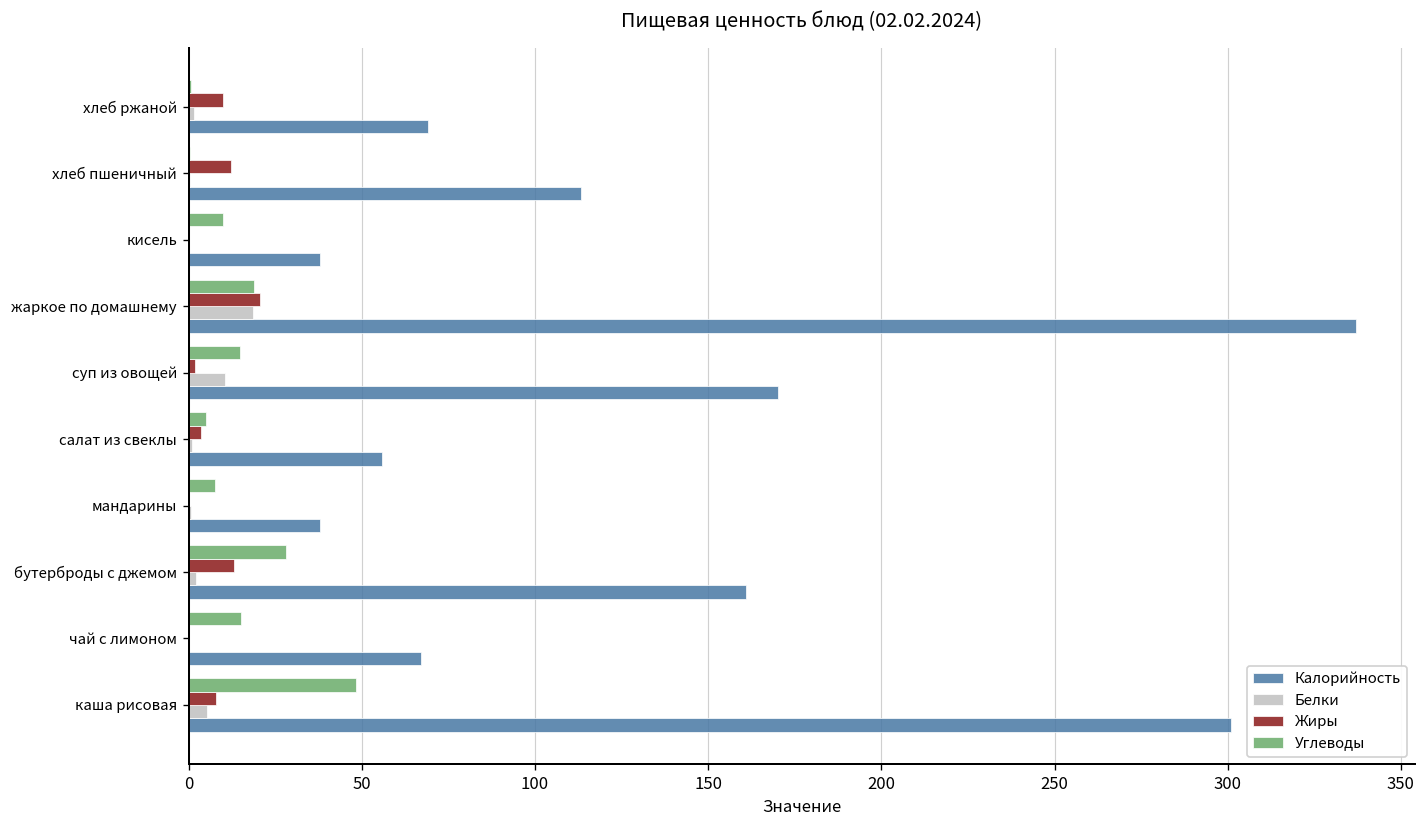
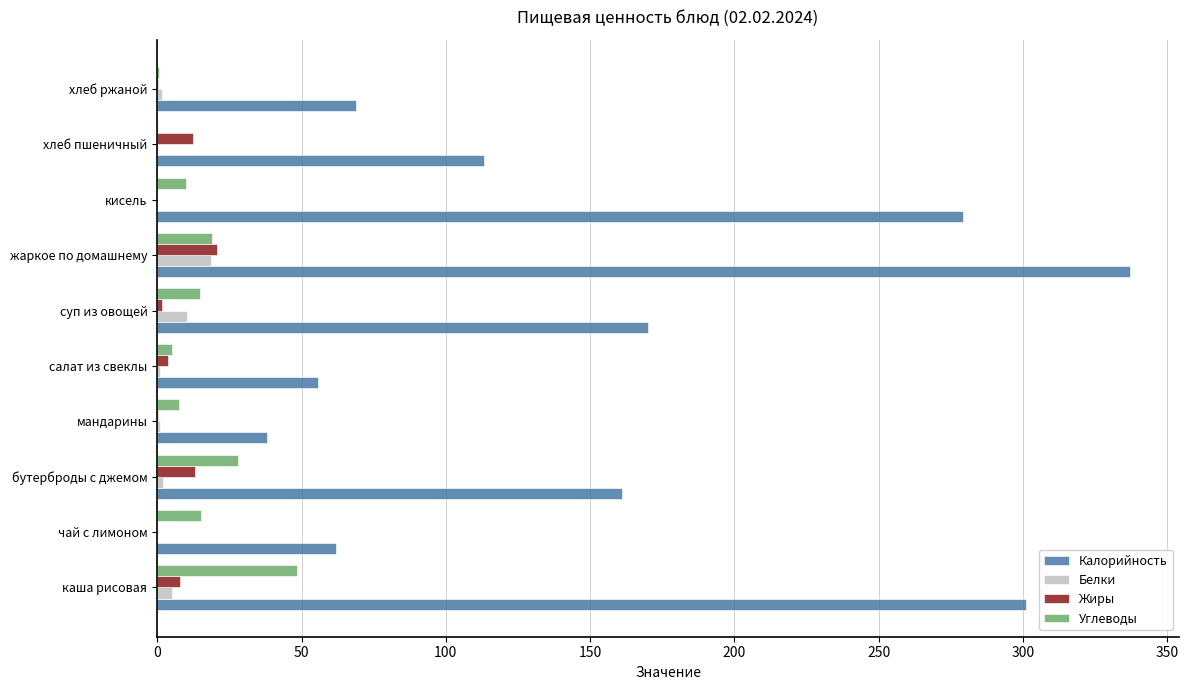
  {
    "Калорийность": {
      "хлеб ржаной": 69,
      "хлеб пшеничный": 113,
-     "кисель": 38,
+     "кисель": 279,
      "жаркое по домашнему": 337,
      "суп из овощей": 170,
      "салат из свеклы": 56,
      "мандарины": 38,
      "бутерброды с джемом": 161,
-     "чай с лимоном": 67,
+     "чай с лимоном": 62,
      "каша рисовая": 301
    },
    "Белки": {
      "хлеб ржаной": 2,
      "кисель": 0,
      "жаркое по домашнему": 19,
      "суп из овощей": 10,
      "бутерброды с джемом": 2,
      "каша рисовая": 5
    },
    "Жиры": {
-     "хлеб ржаной": 10,
+     "хлеб ржаной": 0,
      "хлеб пшеничный": 12,
      "кисель": 0,
      "жаркое по домашнему": 21,
      "суп из овощей": 2,
      "салат из свеклы": 4,
      "бутерброды с джемом": 13,
      "чай с лимоном": 0,
      "каша рисовая": 8
    },
    "Углеводы": {
      "кисель": 10,
      "жаркое по домашнему": 19,
      "суп из овощей": 15,
      "салат из свеклы": 5,
      "мандарины": 8,
      "бутерброды с джемом": 28,
      "чай с лимоном": 15,
      "каша рисовая": 48
    }
  }
